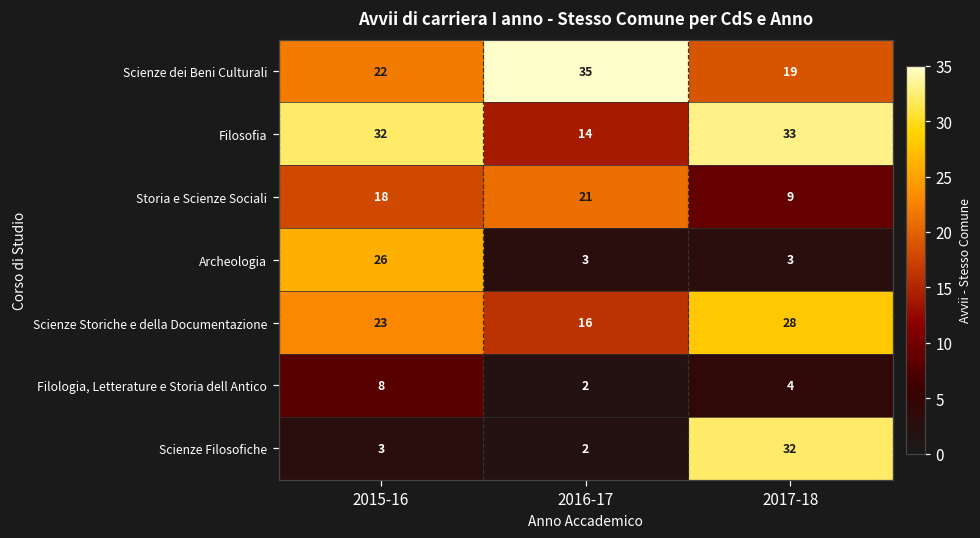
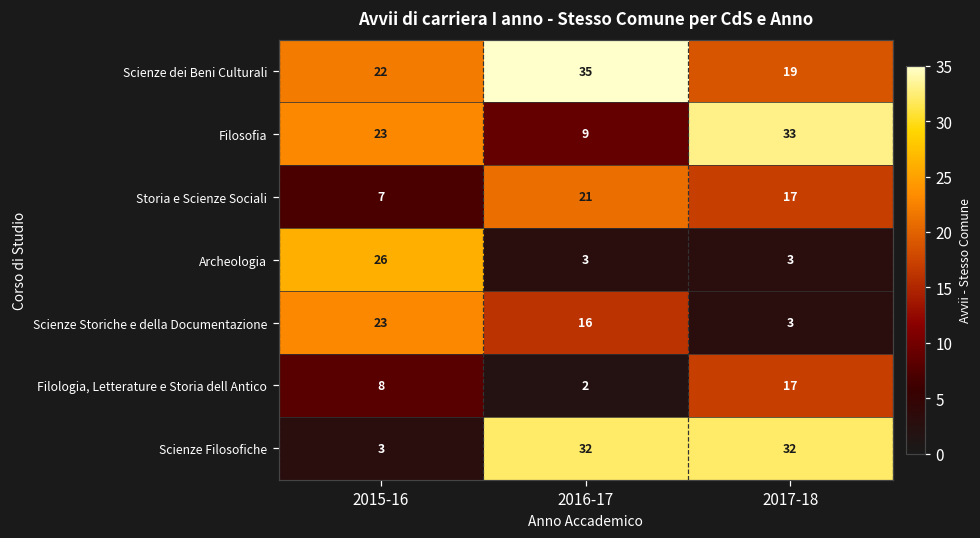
  {
    "Scienze dei Beni Culturali": {
      "2015-16": 22,
      "2016-17": 35,
      "2017-18": 19
    },
    "Filosofia": {
-     "2015-16": 32,
-     "2016-17": 14,
+     "2015-16": 23,
+     "2016-17": 9,
      "2017-18": 33
    },
    "Storia e Scienze Sociali": {
-     "2015-16": 18,
+     "2015-16": 7,
      "2016-17": 21,
-     "2017-18": 9
+     "2017-18": 17
    },
    "Archeologia": {
      "2015-16": 26,
      "2016-17": 3,
      "2017-18": 3
    },
    "Scienze Storiche e della Documentazione": {
      "2015-16": 23,
      "2016-17": 16,
-     "2017-18": 28
+     "2017-18": 3
    },
    "Filologia, Letterature e Storia dell Antico": {
      "2015-16": 8,
      "2016-17": 2,
-     "2017-18": 4
+     "2017-18": 17
    },
    "Scienze Filosofiche": {
      "2015-16": 3,
-     "2016-17": 2,
+     "2016-17": 32,
      "2017-18": 32
    }
  }
